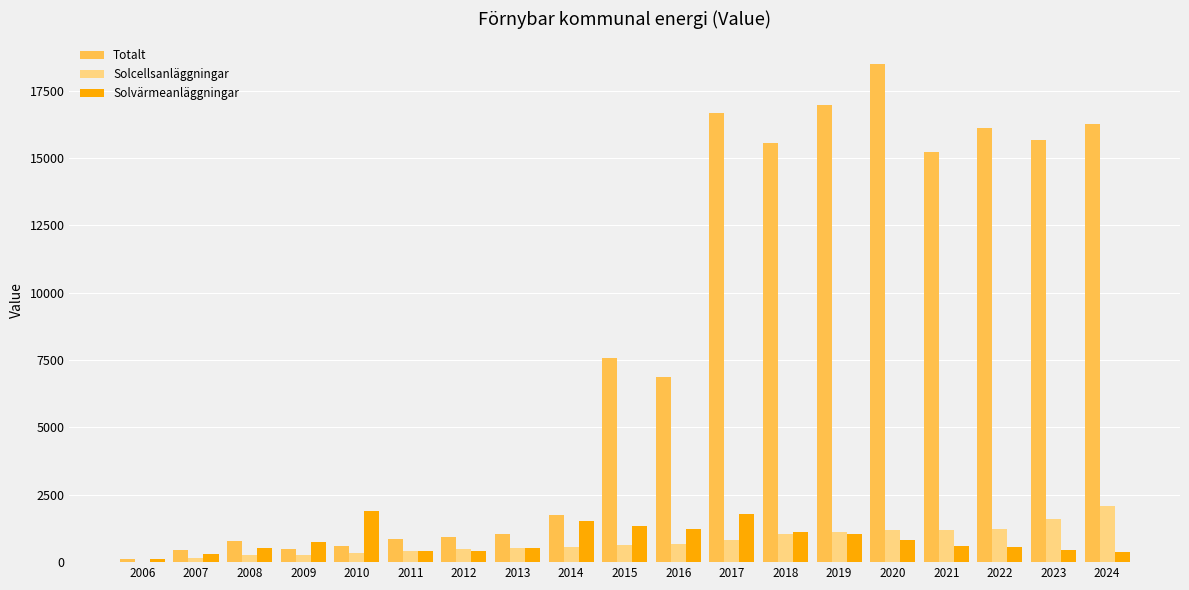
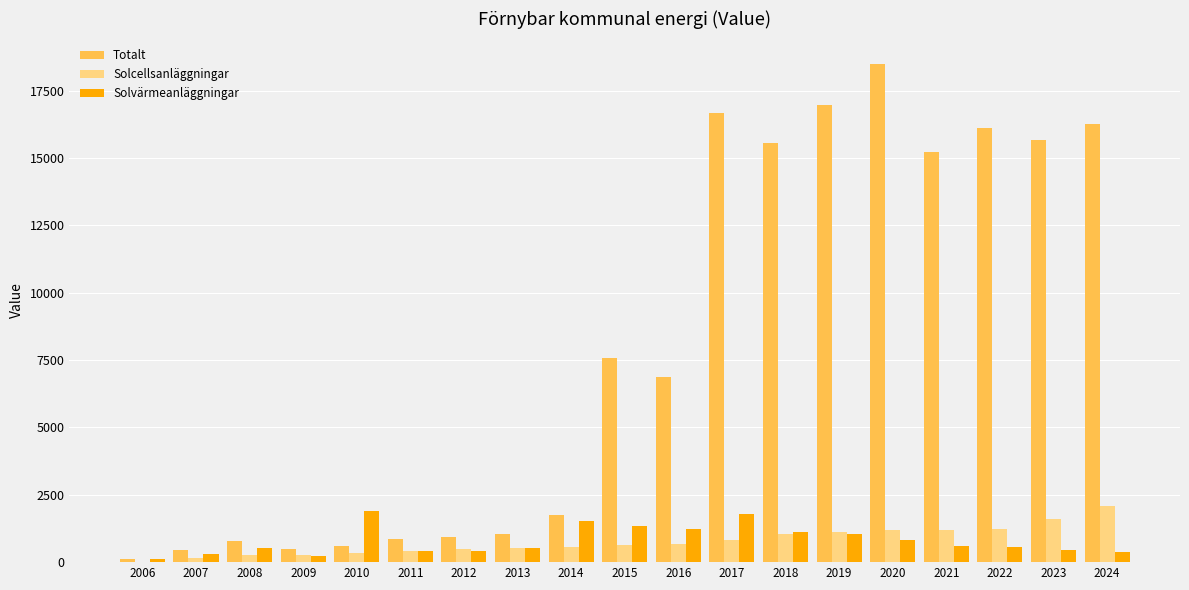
  {
    "Solvärmeanläggningar": {
      "2006": 100,
      "2007": 300,
      "2008": 500,
-     "2009": 800,
+     "2009": 200,
      "2010": 1900,
      "2011": 400,
      "2012": 400,
      "2013": 500,
      "2014": 1500,
      "2015": 1300,
      "2016": 1200,
      "2017": 1800,
      "2018": 1100,
      "2019": 1100,
      "2020": 800,
      "2021": 600,
      "2022": 600,
      "2023": 500,
      "2024": 400
    }
  }
